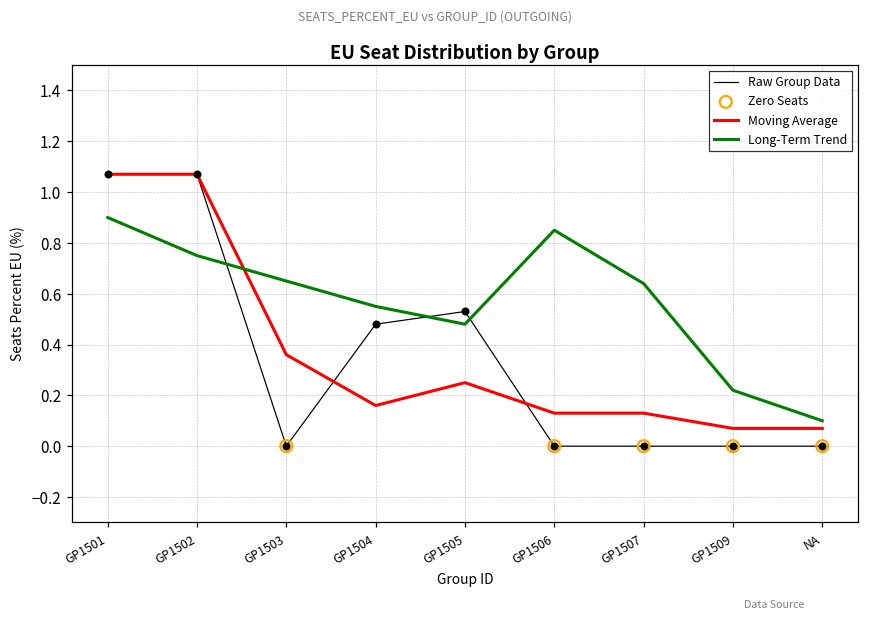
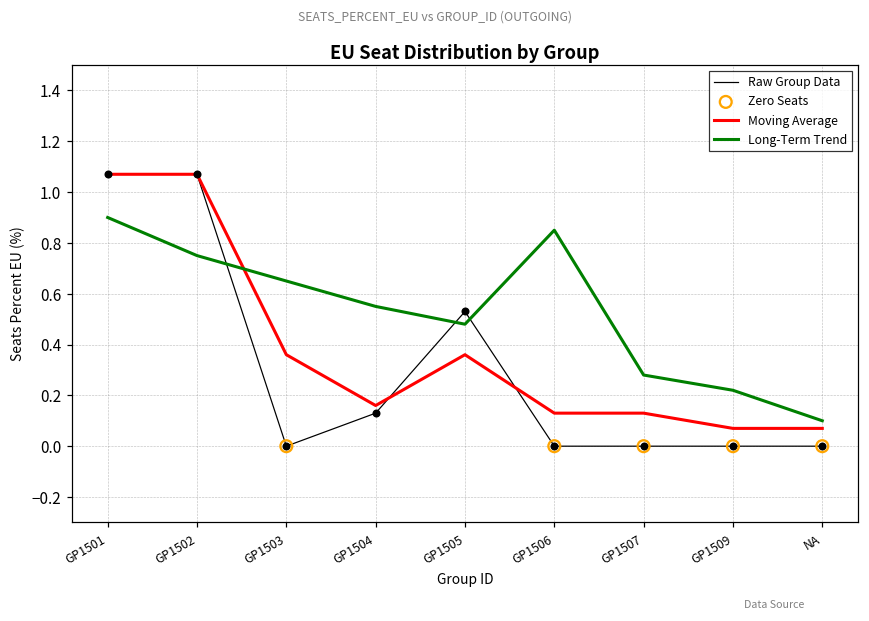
  {
    "Raw Group Data": {
-     "GP1504": 0.48,
+     "GP1504": 0.13,
      "GP1505": 0.53
    },
    "Moving Average": {
      "GP1503": 0.36,
      "GP1504": 0.16,
-     "GP1505": 0.25,
+     "GP1505": 0.36,
      "GP1506": 0.13,
      "GP1507": 0.13,
      "GP1509": 0.07,
      "NA": 0.07
    },
    "Long-Term Trend": {
      "GP1501": 0.90,
      "GP1502": 0.75,
      "GP1503": 0.65,
      "GP1504": 0.55,
      "GP1505": 0.48,
      "GP1506": 0.85,
-     "GP1507": 0.64,
+     "GP1507": 0.28,
      "GP1509": 0.22,
      "NA": 0.10
    }
  }
